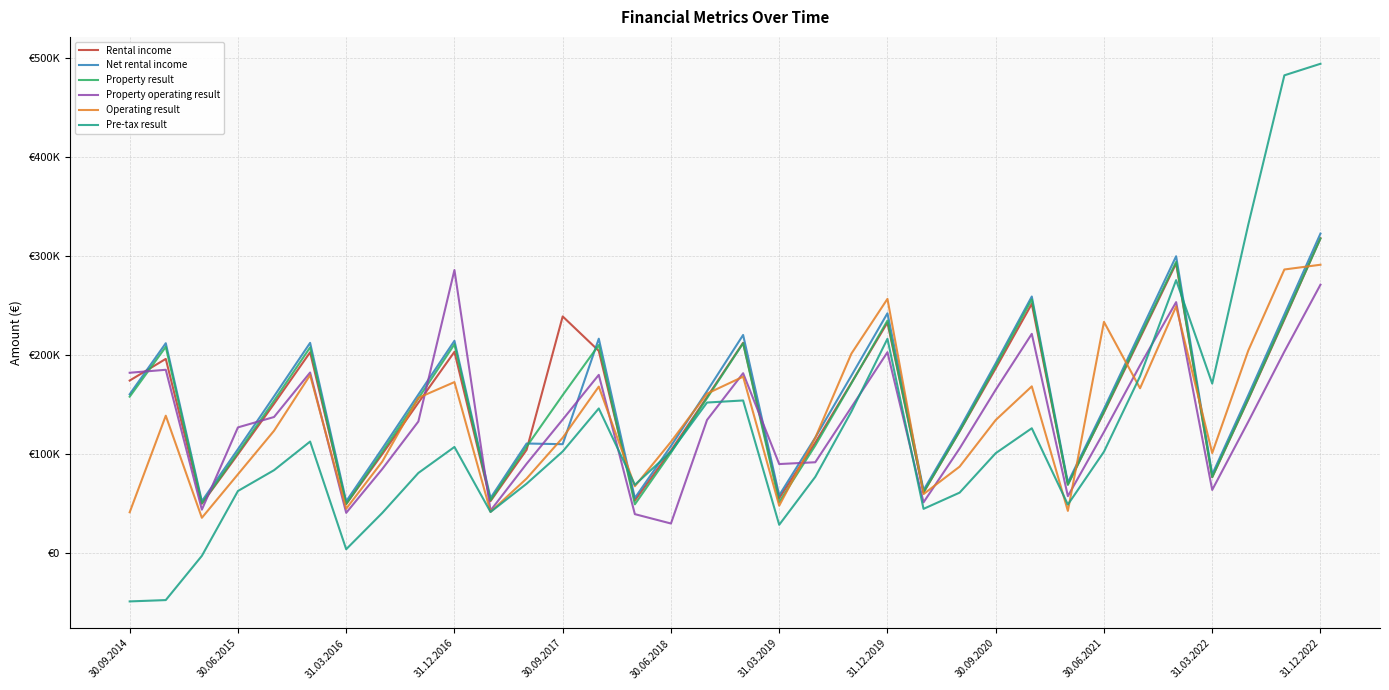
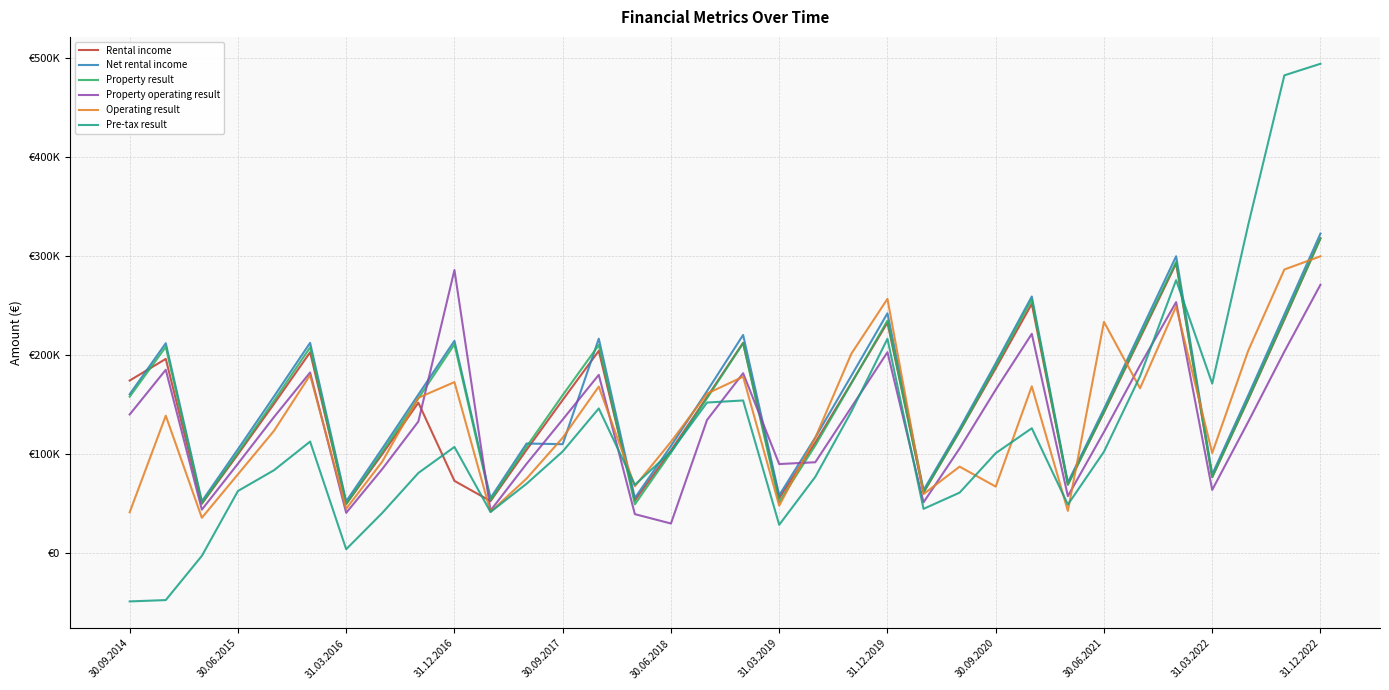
  {
    "Rental income": {
      "30.09.2014": "€170000",
-     "31.12.2016": "€200000",
-     "30.09.2017": "€240000",
+     "31.12.2016": "€70000",
+     "30.09.2017": "€150000",
      "31.03.2019": "€60000"
    },
    "Net rental income": {
      "30.06.2015": "€100000",
      "31.03.2016": "€50000",
      "31.12.2016": "€210000",
      "30.09.2017": "€110000",
      "30.06.2018": "€110000",
      "31.03.2019": "€60000",
      "31.12.2019": "€240000",
      "30.09.2020": "€190000",
      "30.06.2021": "€150000",
      "31.03.2022": "€80000",
      "31.12.2022": "€320000"
    },
    "Property operating result": {
-     "30.09.2014": "€180000",
-     "30.06.2015": "€130000",
+     "30.09.2014": "€140000",
+     "30.06.2015": "€90000",
      "31.03.2016": "€40000",
      "31.12.2016": "€290000",
      "30.09.2017": "€130000",
      "30.06.2018": "€30000",
      "31.03.2019": "€90000",
      "31.12.2019": "€200000",
      "30.09.2020": "€160000",
      "30.06.2021": "€120000",
      "31.03.2022": "€60000",
      "31.12.2022": "€270000"
    },
    "Operating result": {
      "30.09.2014": "€40000",
      "30.06.2015": "€80000",
      "31.03.2016": "€40000",
      "31.12.2016": "€170000",
      "30.09.2017": "€120000",
      "30.06.2018": "€110000",
      "31.03.2019": "€50000",
      "31.12.2019": "€260000",
-     "30.09.2020": "€130000",
+     "30.09.2020": "€70000",
      "30.06.2021": "€230000",
      "31.03.2022": "€100000",
-     "31.12.2022": "€290000"
+     "31.12.2022": "€300000"
    }
  }
